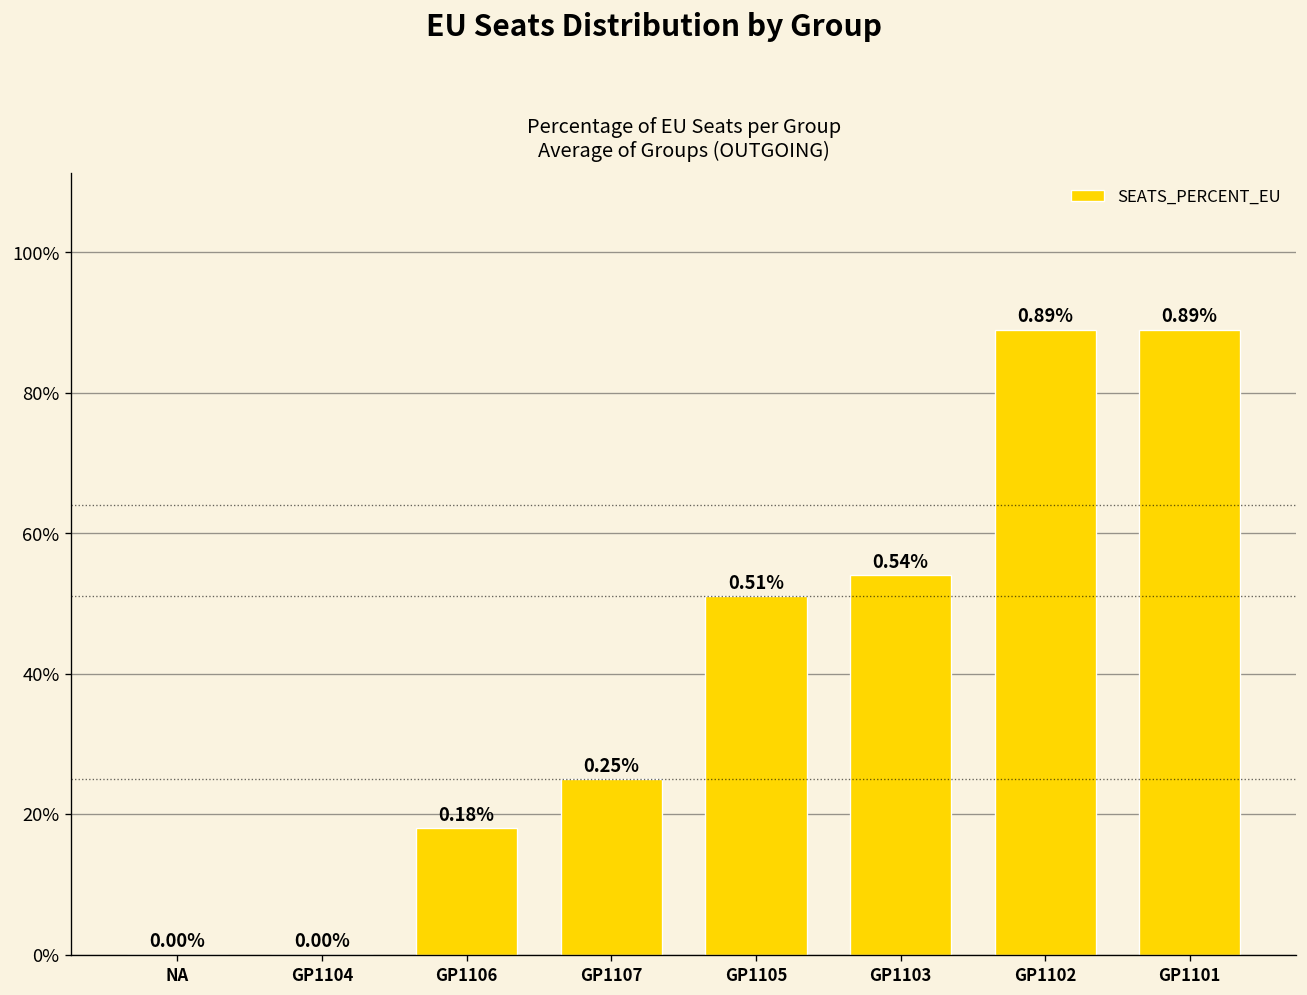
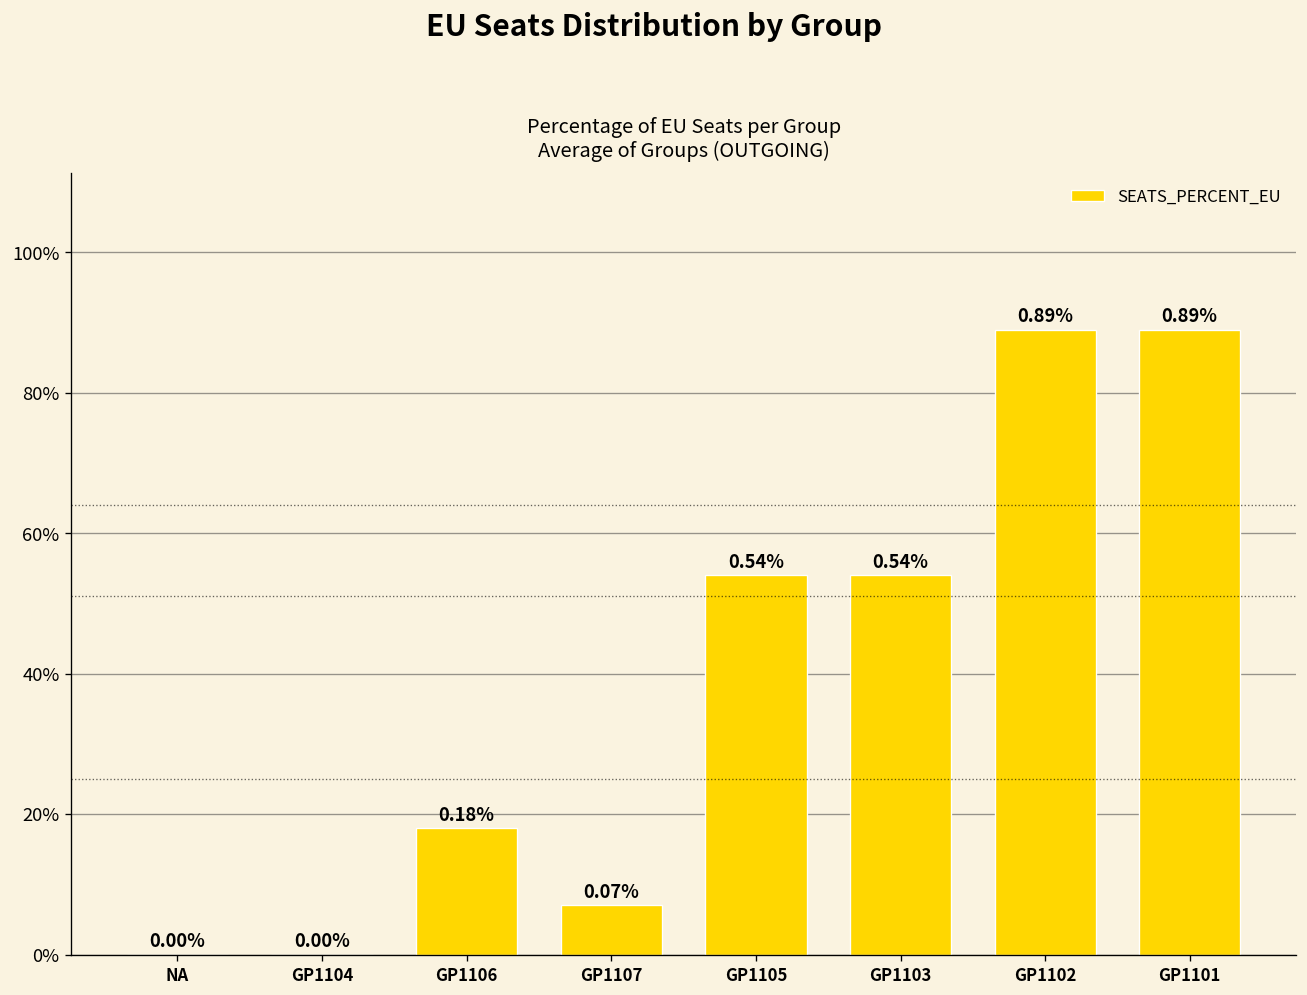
  {
    "NA": "0.00%",
    "GP1104": "0.00%",
    "GP1106": "0.18%",
-   "GP1107": "0.25%",
-   "GP1105": "0.51%",
+   "GP1107": "0.07%",
+   "GP1105": "0.54%",
    "GP1103": "0.54%",
    "GP1102": "0.89%",
    "GP1101": "0.89%"
  }
